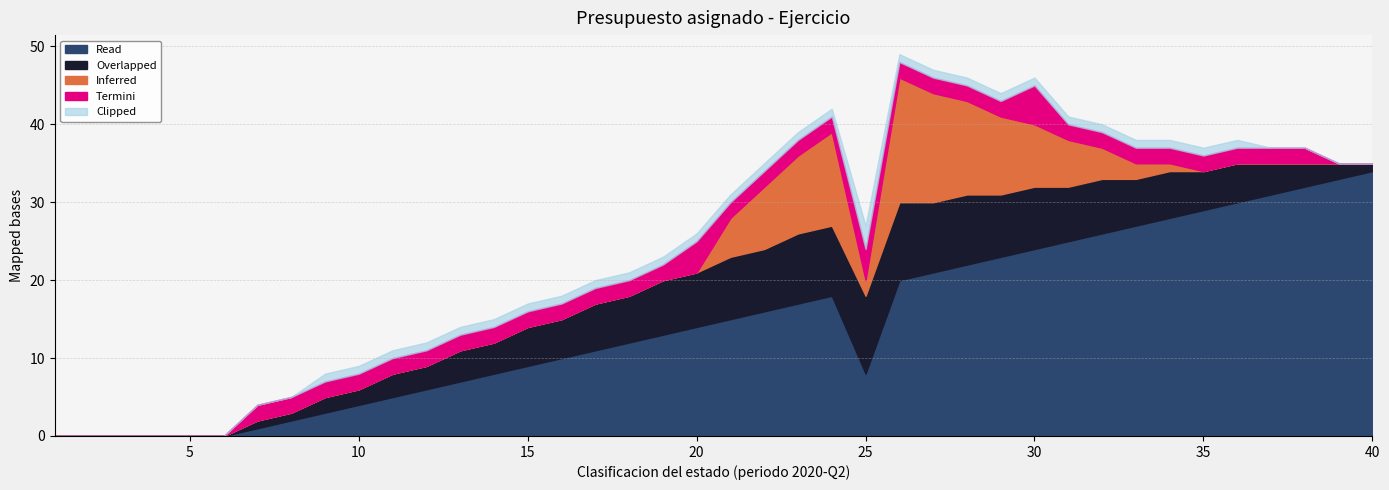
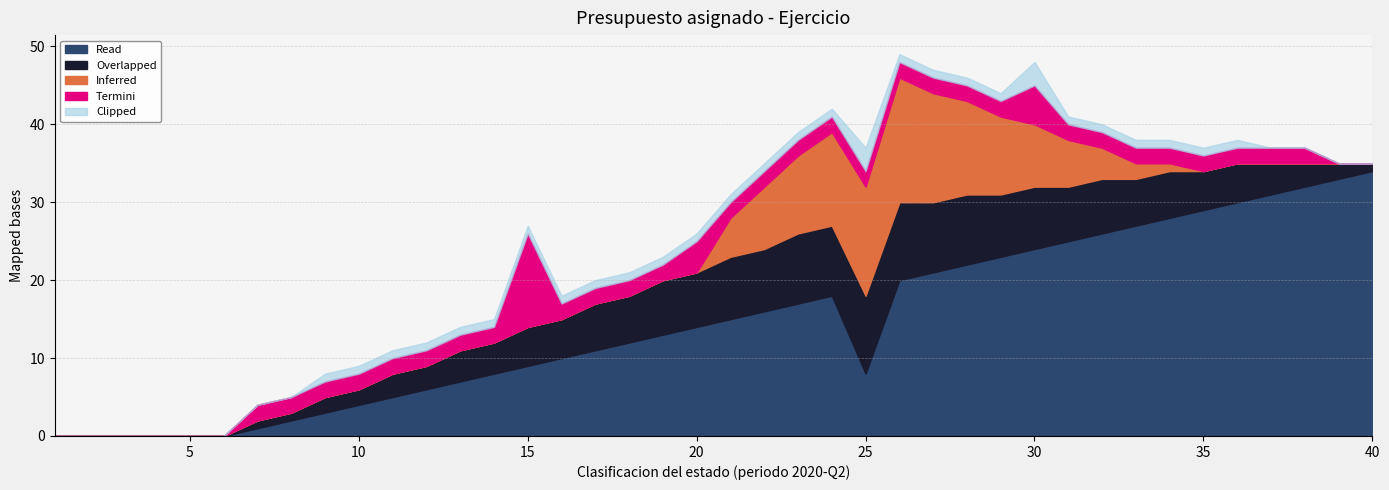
  {
    "Inferred": {
-     "25": 2
+     "25": 14
    },
    "Termini": {
      "10": 2,
-     "15": 2,
+     "15": 12,
      "20": 4,
-     "25": 4,
+     "25": 2,
      "30": 5,
      "35": 2
    },
    "Clipped": {
      "10": 1,
      "15": 1,
      "20": 1,
      "25": 3,
-     "30": 1,
+     "30": 3,
      "35": 1
    }
  }
